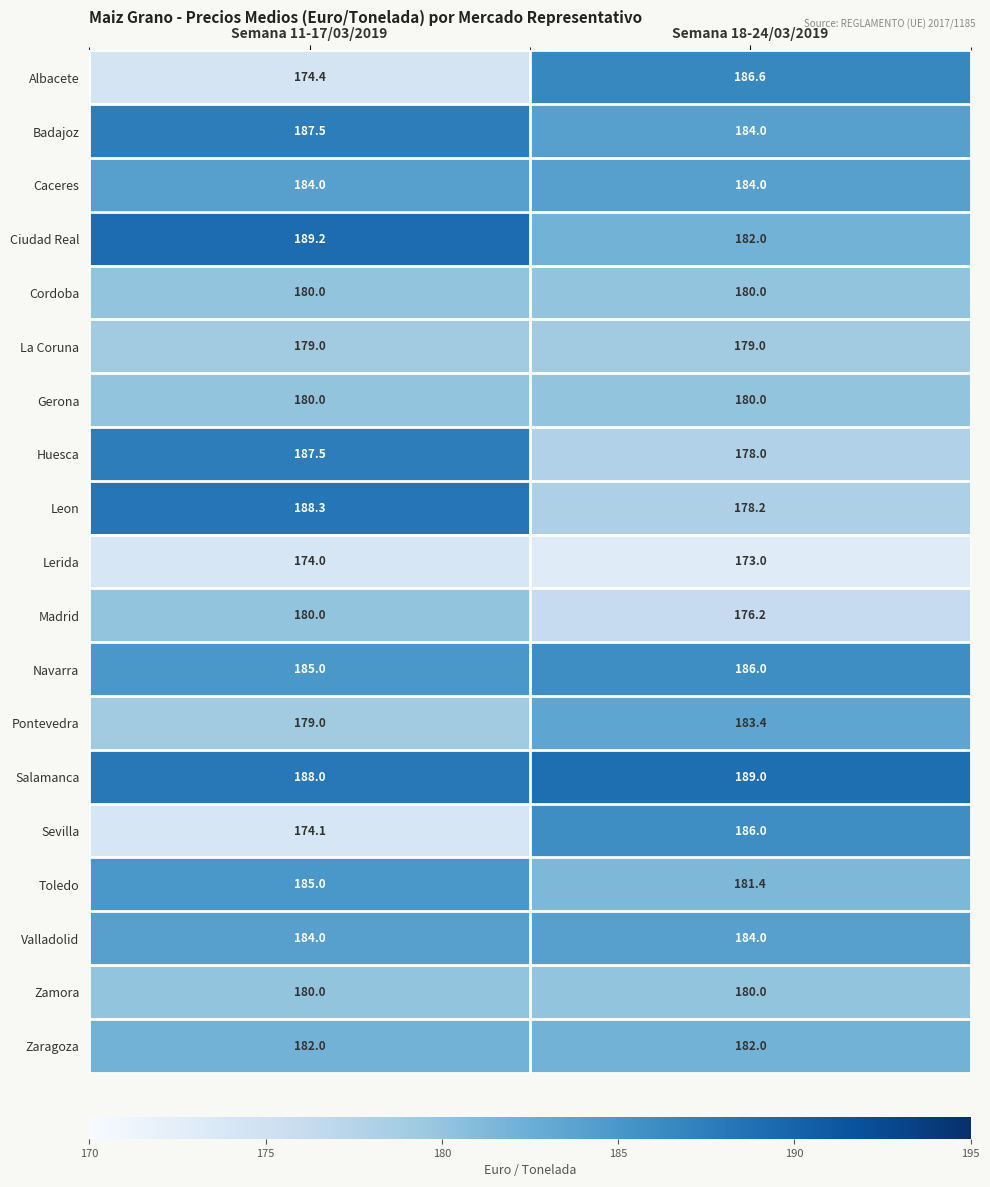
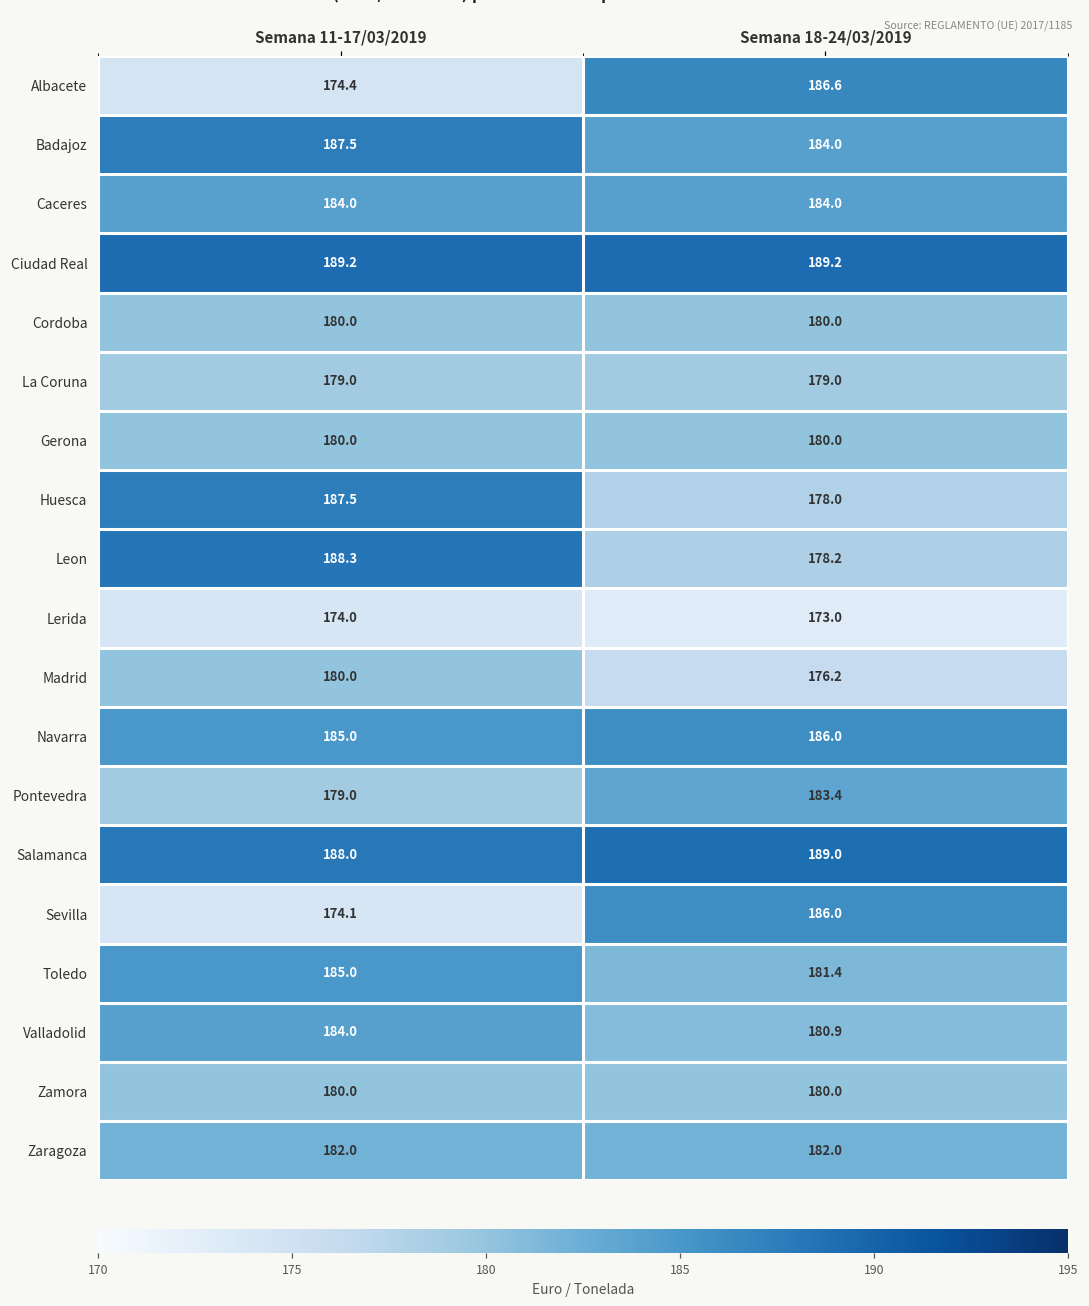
  {
    "Albacete": {
      "Semana 11-17/03/2019": 174.4,
      "Semana 18-24/03/2019": 186.6
    },
    "Badajoz": {
      "Semana 11-17/03/2019": 187.5,
      "Semana 18-24/03/2019": 184.0
    },
    "Caceres": {
      "Semana 11-17/03/2019": 184.0,
      "Semana 18-24/03/2019": 184.0
    },
    "Ciudad Real": {
      "Semana 11-17/03/2019": 189.2,
-     "Semana 18-24/03/2019": 182.0
+     "Semana 18-24/03/2019": 189.2
    },
    "Cordoba": {
      "Semana 11-17/03/2019": 180.0,
      "Semana 18-24/03/2019": 180.0
    },
    "La Coruna": {
      "Semana 11-17/03/2019": 179.0,
      "Semana 18-24/03/2019": 179.0
    },
    "Gerona": {
      "Semana 11-17/03/2019": 180.0,
      "Semana 18-24/03/2019": 180.0
    },
    "Huesca": {
      "Semana 11-17/03/2019": 187.5,
      "Semana 18-24/03/2019": 178.0
    },
    "Leon": {
      "Semana 11-17/03/2019": 188.3,
      "Semana 18-24/03/2019": 178.2
    },
    "Lerida": {
      "Semana 11-17/03/2019": 174.0,
      "Semana 18-24/03/2019": 173.0
    },
    "Madrid": {
      "Semana 11-17/03/2019": 180.0,
      "Semana 18-24/03/2019": 176.2
    },
    "Navarra": {
      "Semana 11-17/03/2019": 185.0,
      "Semana 18-24/03/2019": 186.0
    },
    "Pontevedra": {
      "Semana 11-17/03/2019": 179.0,
      "Semana 18-24/03/2019": 183.4
    },
    "Salamanca": {
      "Semana 11-17/03/2019": 188.0,
      "Semana 18-24/03/2019": 189.0
    },
    "Sevilla": {
      "Semana 11-17/03/2019": 174.1,
      "Semana 18-24/03/2019": 186.0
    },
    "Toledo": {
      "Semana 11-17/03/2019": 185.0,
      "Semana 18-24/03/2019": 181.4
    },
    "Valladolid": {
      "Semana 11-17/03/2019": 184.0,
-     "Semana 18-24/03/2019": 184.0
+     "Semana 18-24/03/2019": 180.9
    },
    "Zamora": {
      "Semana 11-17/03/2019": 180.0,
      "Semana 18-24/03/2019": 180.0
    },
    "Zaragoza": {
      "Semana 11-17/03/2019": 182.0,
      "Semana 18-24/03/2019": 182.0
    }
  }
